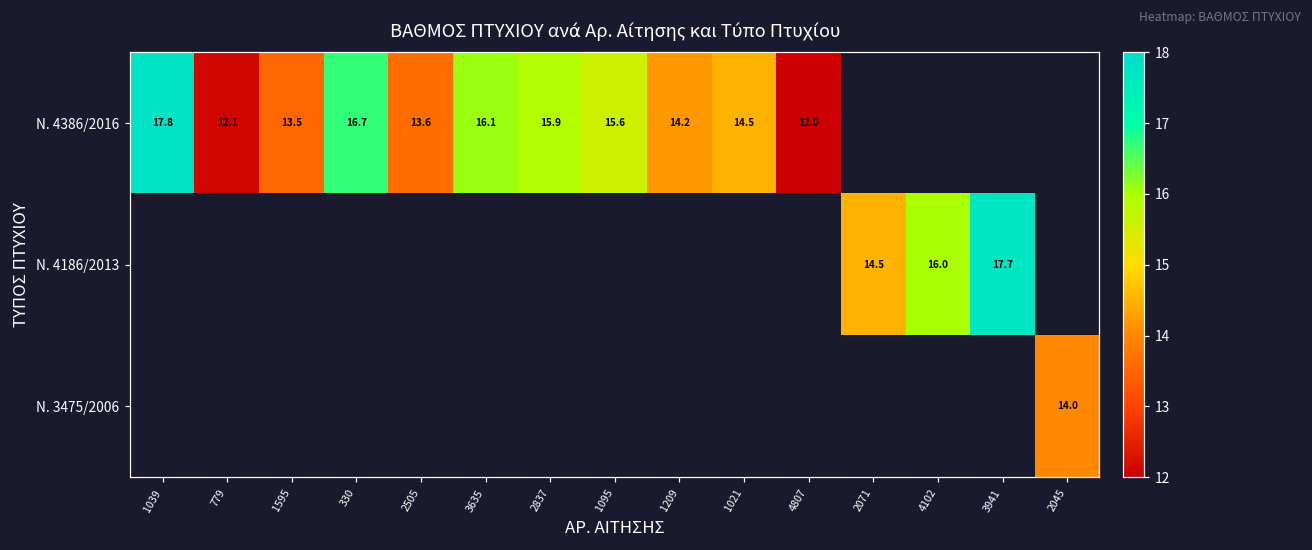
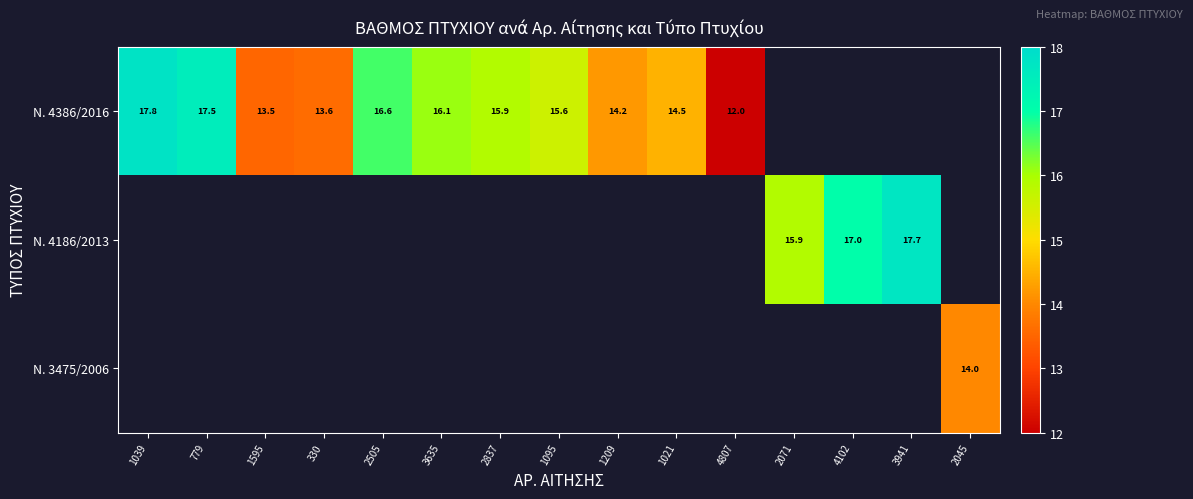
  {
    "Ν. 4386/2016": {
      "1039": 17.8,
-     "779": 12.1,
+     "779": 17.5,
      "1595": 13.5,
-     "330": 16.7,
-     "2505": 13.6,
+     "330": 13.6,
+     "2505": 16.6,
      "3635": 16.1,
      "2837": 15.9,
      "1095": 15.6,
      "1209": 14.2,
      "1021": 14.5,
      "4807": 12.0
    },
    "Ν. 4186/2013": {
-     "2071": 14.5,
-     "4102": 16.0,
+     "2071": 15.9,
+     "4102": 17.0,
      "3941": 17.7
    },
    "Ν. 3475/2006": {
      "2045": 14.0
    }
  }
